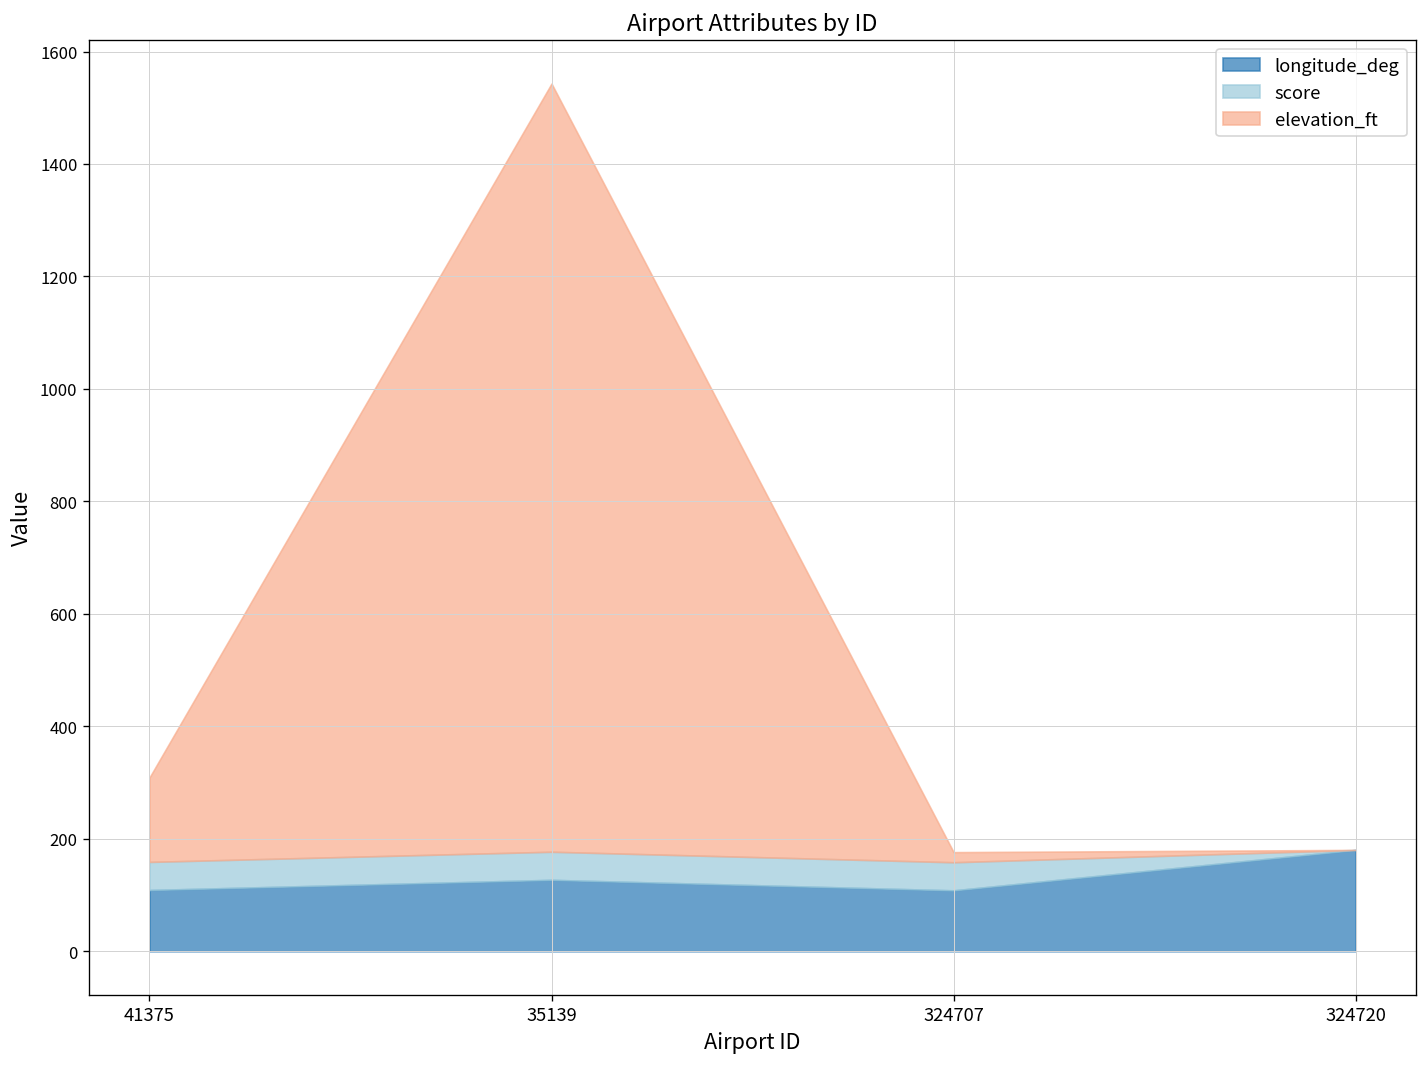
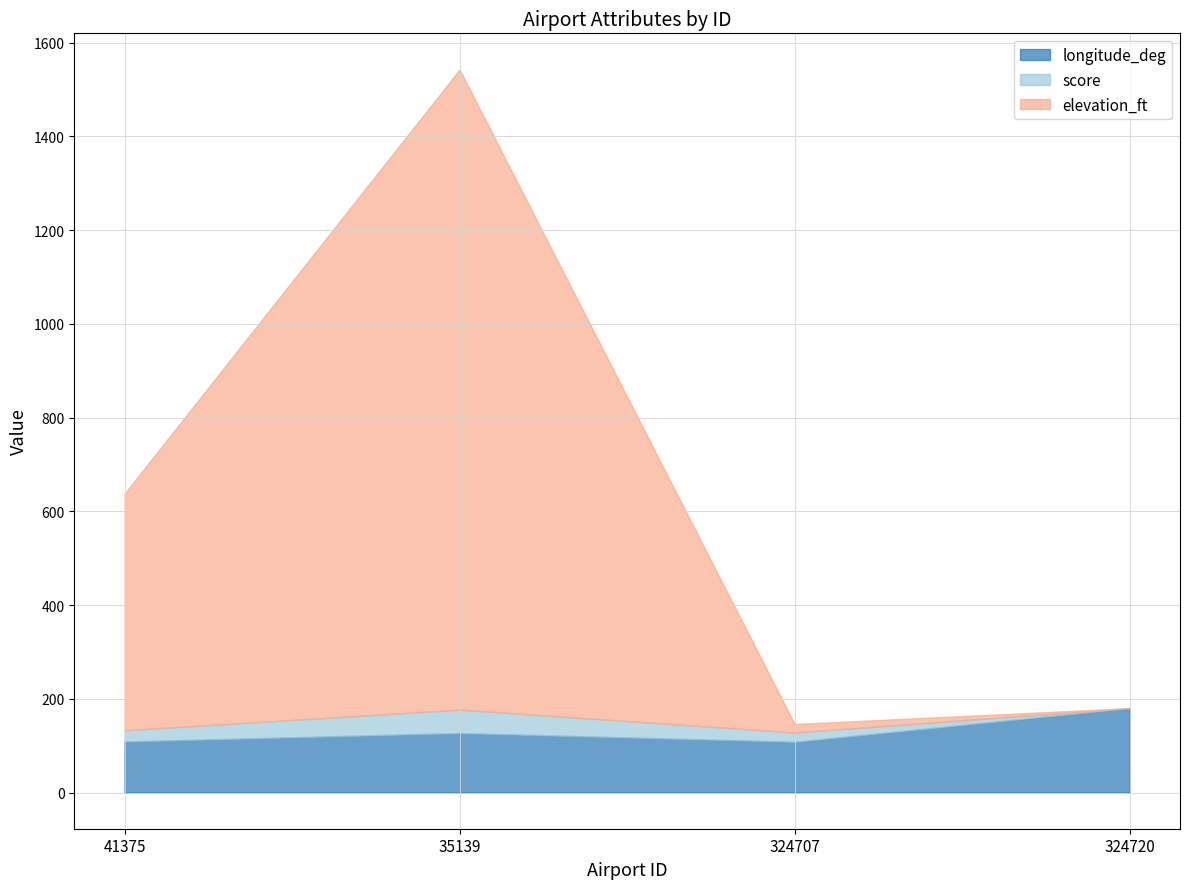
  {
    "longitude_deg": {
      "41375": 110,
      "35139": 130,
      "324707": 110
    },
    "score": {
-     "41375": 50,
+     "41375": 20,
      "35139": 50,
-     "324707": 50
+     "324707": 20
    },
    "elevation_ft": {
-     "41375": 150,
+     "41375": 510,
      "35139": 1370,
      "324707": 20
    }
  }
